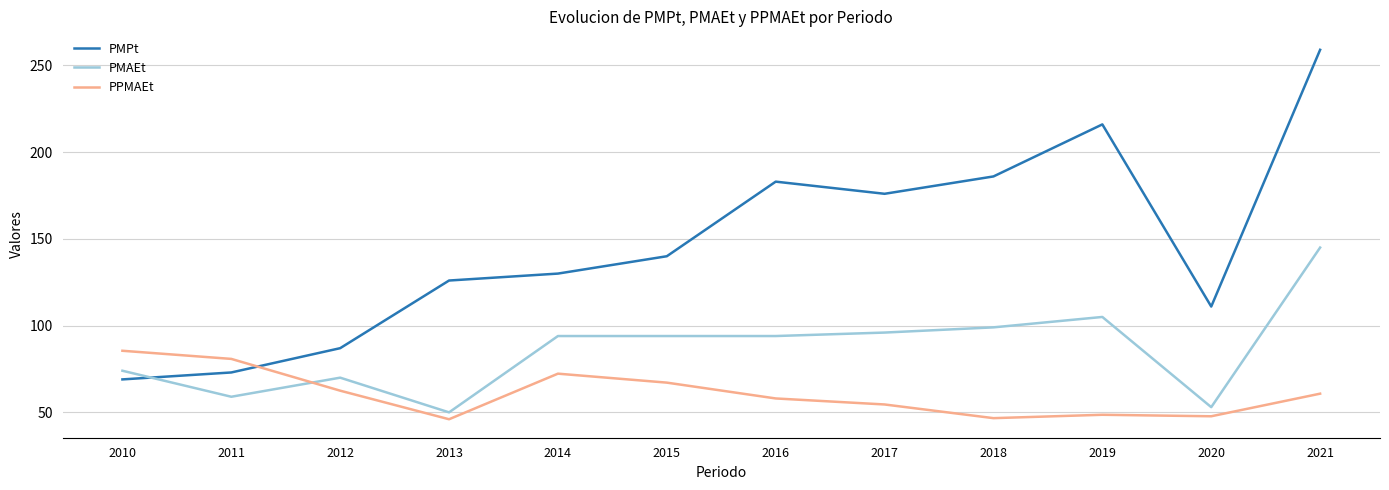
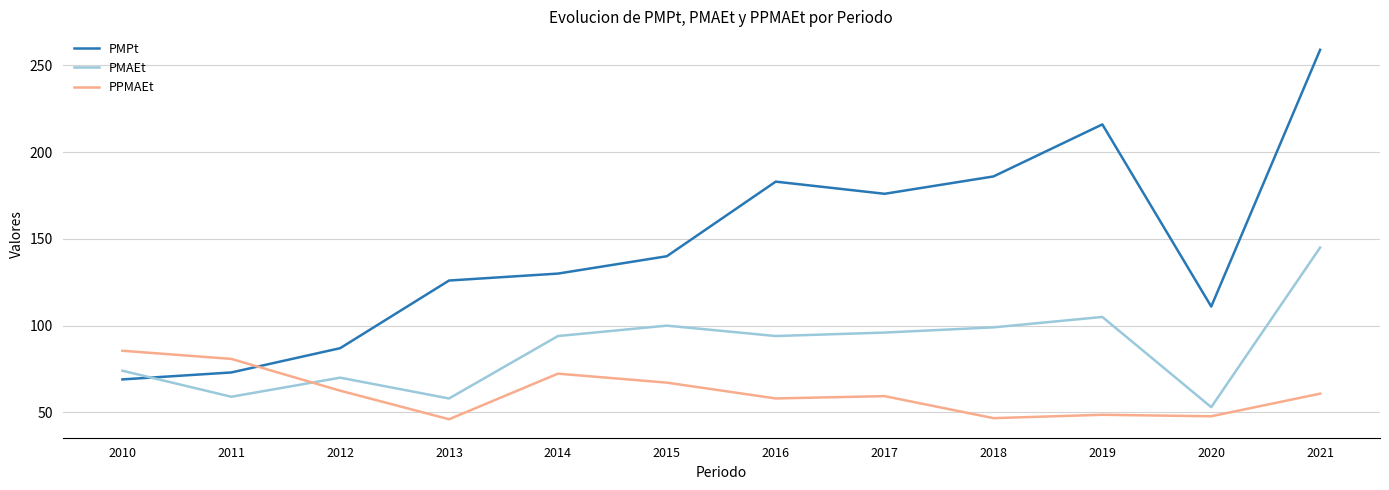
  {
    "PMPt": {
      "2010": 69,
      "2011": 73,
      "2012": 87,
      "2013": 126,
      "2014": 130,
      "2015": 140,
      "2016": 183,
      "2017": 176,
      "2018": 186,
      "2019": 216,
      "2020": 111,
      "2021": 259
    },
    "PMAEt": {
      "2010": 74,
      "2011": 59,
      "2012": 70,
-     "2013": 50,
+     "2013": 58,
      "2014": 94,
-     "2015": 94,
+     "2015": 100,
      "2016": 94,
      "2017": 96,
      "2018": 99,
      "2019": 105,
      "2020": 53,
      "2021": 145
    },
    "PPMAEt": {
      "2010": 86,
      "2011": 81,
      "2012": 63,
      "2013": 46,
      "2014": 72,
      "2015": 67,
      "2016": 58,
-     "2017": 55,
+     "2017": 59,
      "2018": 47,
      "2019": 49,
      "2020": 48,
      "2021": 61
    }
  }
